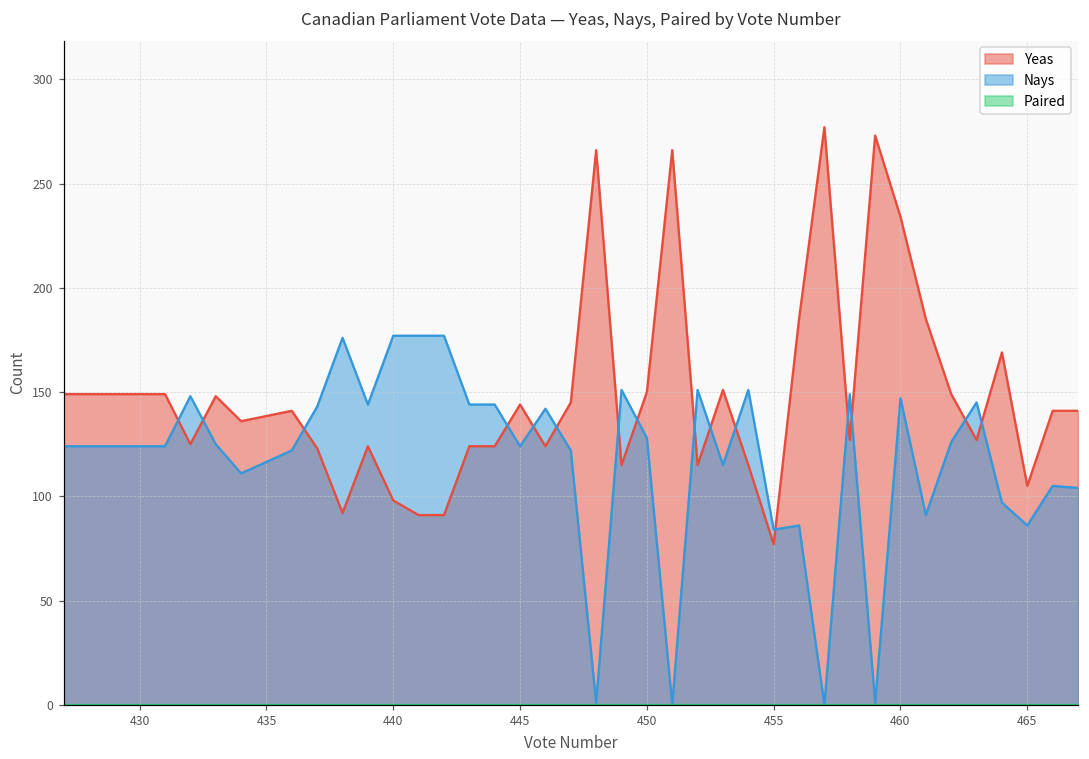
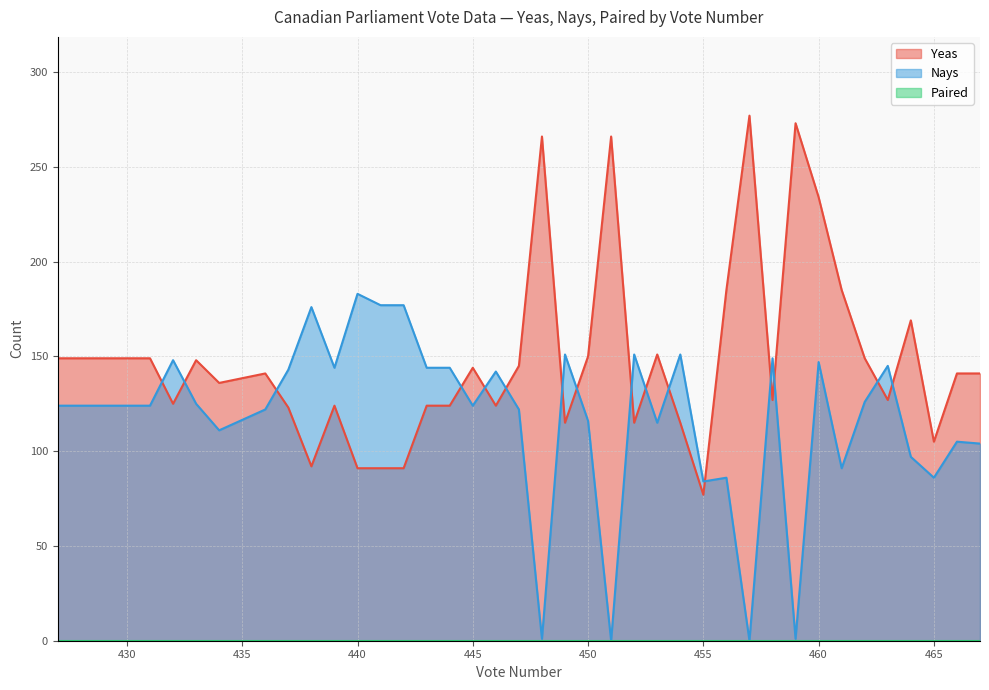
  {
    "Yeas": {
      "430": 149,
-     "440": 98,
+     "440": 91,
      "445": 144,
      "450": 150,
      "455": 77,
      "460": 234,
      "465": 105
    },
    "Nays": {
      "430": 124,
-     "440": 177,
+     "440": 183,
      "445": 124,
-     "450": 128,
+     "450": 116,
      "455": 84,
      "460": 147,
      "465": 86
    },
    "Paired": {
      "430": 0,
      "440": 0,
      "445": 0,
      "450": 0,
      "455": 0,
      "460": 0,
      "465": 0
    }
  }
